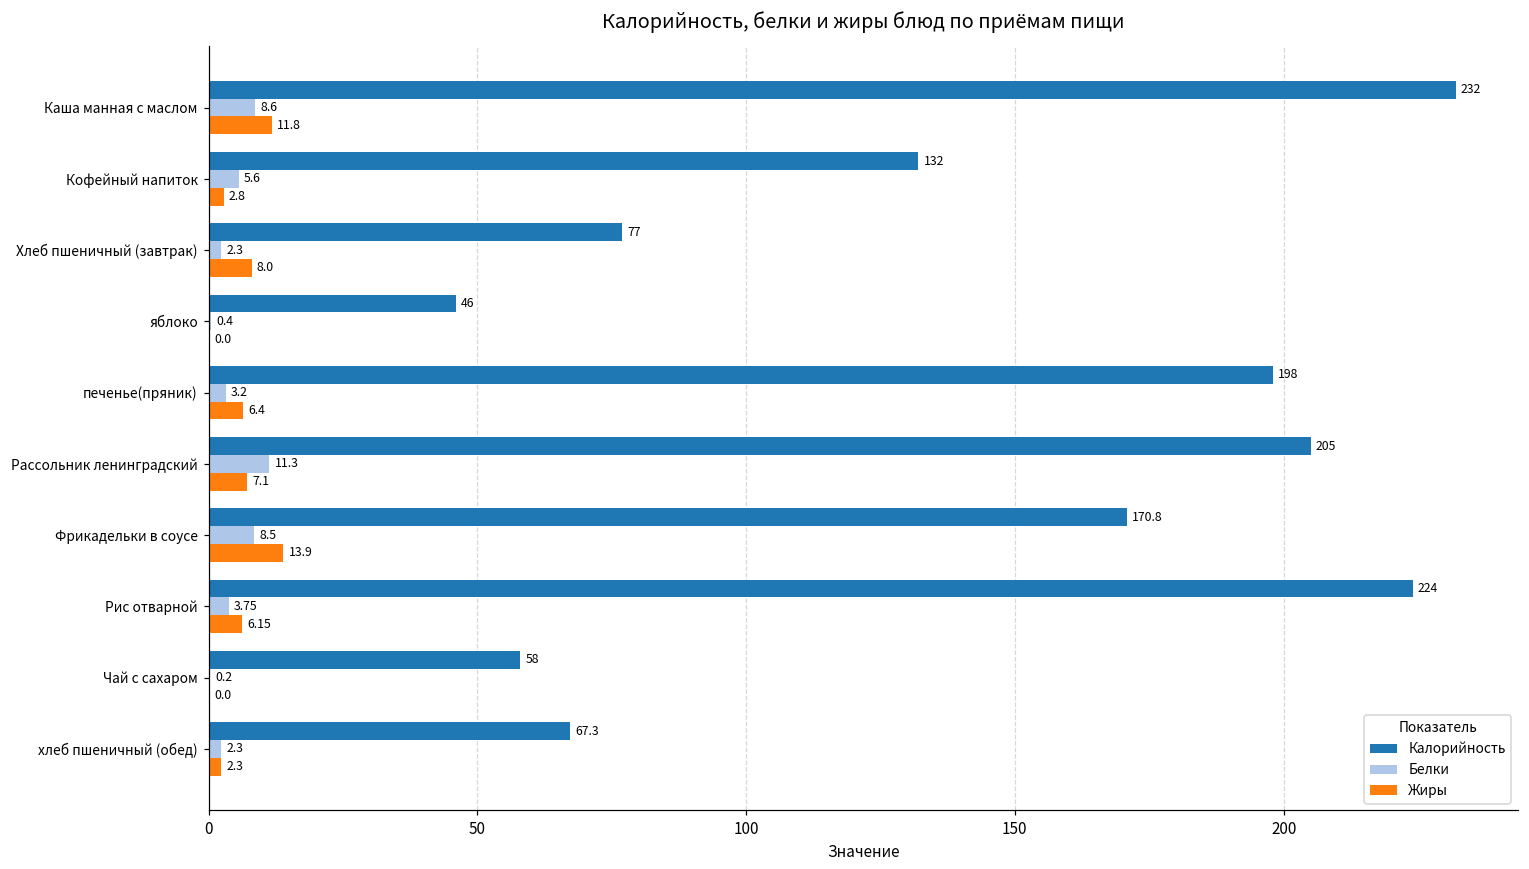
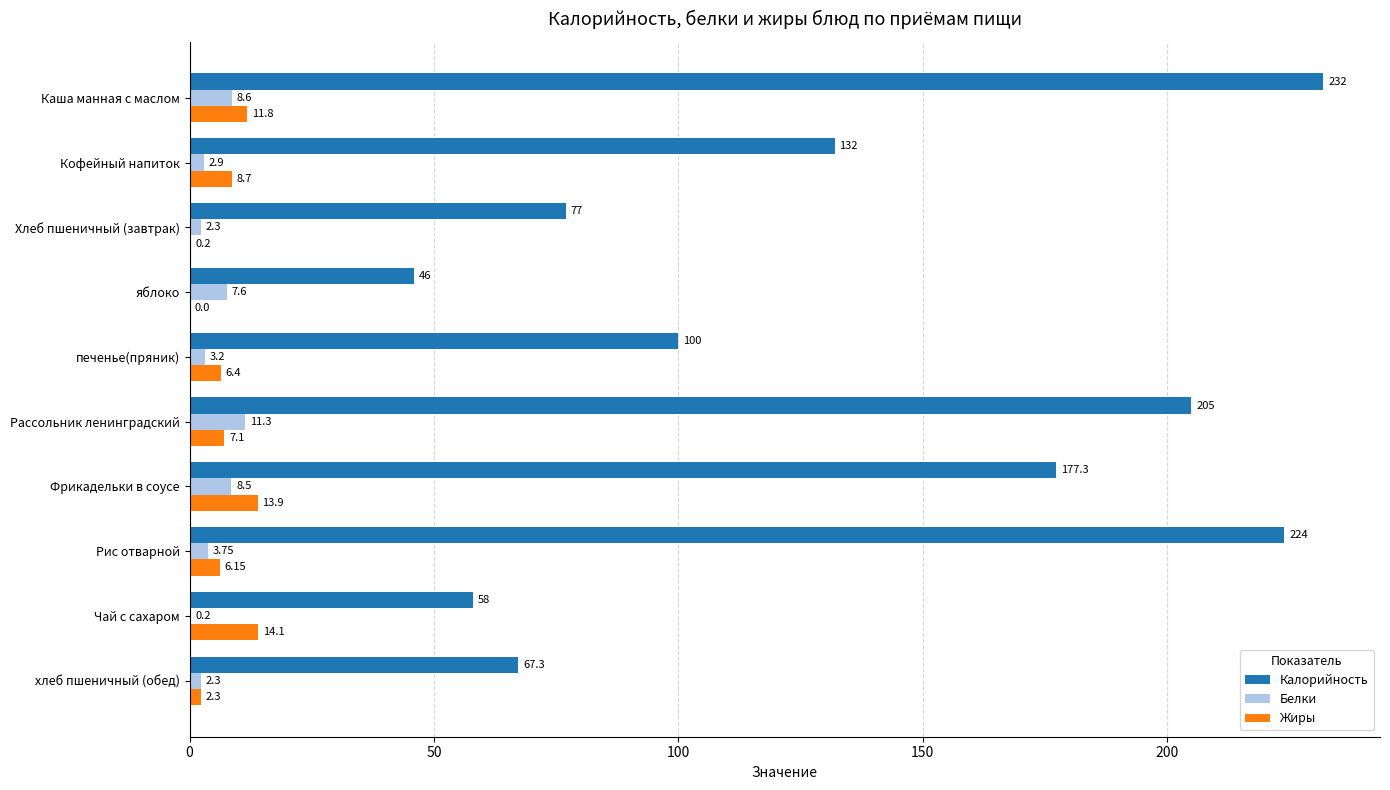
  {
    "Калорийность": {
      "Каша манная с маслом": 232,
      "Кофейный напиток": 132,
      "Хлеб пшеничный (завтрак)": 77,
      "яблоко": 46,
-     "печенье(пряник)": 198,
+     "печенье(пряник)": 100,
      "Рассольник ленинградский": 205,
-     "Фрикадельки в соусе": 170.8,
+     "Фрикадельки в соусе": 177.3,
      "Рис отварной": 224,
      "Чай с сахаром": 58,
      "хлеб пшеничный (обед)": 67.3
    },
    "Белки": {
      "Каша манная с маслом": 8.6,
-     "Кофейный напиток": 5.6,
+     "Кофейный напиток": 2.9,
      "Хлеб пшеничный (завтрак)": 2.3,
-     "яблоко": 0.4,
+     "яблоко": 7.6,
      "печенье(пряник)": 3.2,
      "Рассольник ленинградский": 11.3,
      "Фрикадельки в соусе": 8.5,
      "Рис отварной": 3.75,
      "Чай с сахаром": 0.2,
      "хлеб пшеничный (обед)": 2.3
    },
    "Жиры": {
      "Каша манная с маслом": 11.8,
-     "Кофейный напиток": 2.8,
-     "Хлеб пшеничный (завтрак)": 8.0,
+     "Кофейный напиток": 8.7,
+     "Хлеб пшеничный (завтрак)": 0.2,
      "яблоко": 0.0,
      "печенье(пряник)": 6.4,
      "Рассольник ленинградский": 7.1,
      "Фрикадельки в соусе": 13.9,
      "Рис отварной": 6.15,
-     "Чай с сахаром": 0.0,
+     "Чай с сахаром": 14.1,
      "хлеб пшеничный (обед)": 2.3
    }
  }
